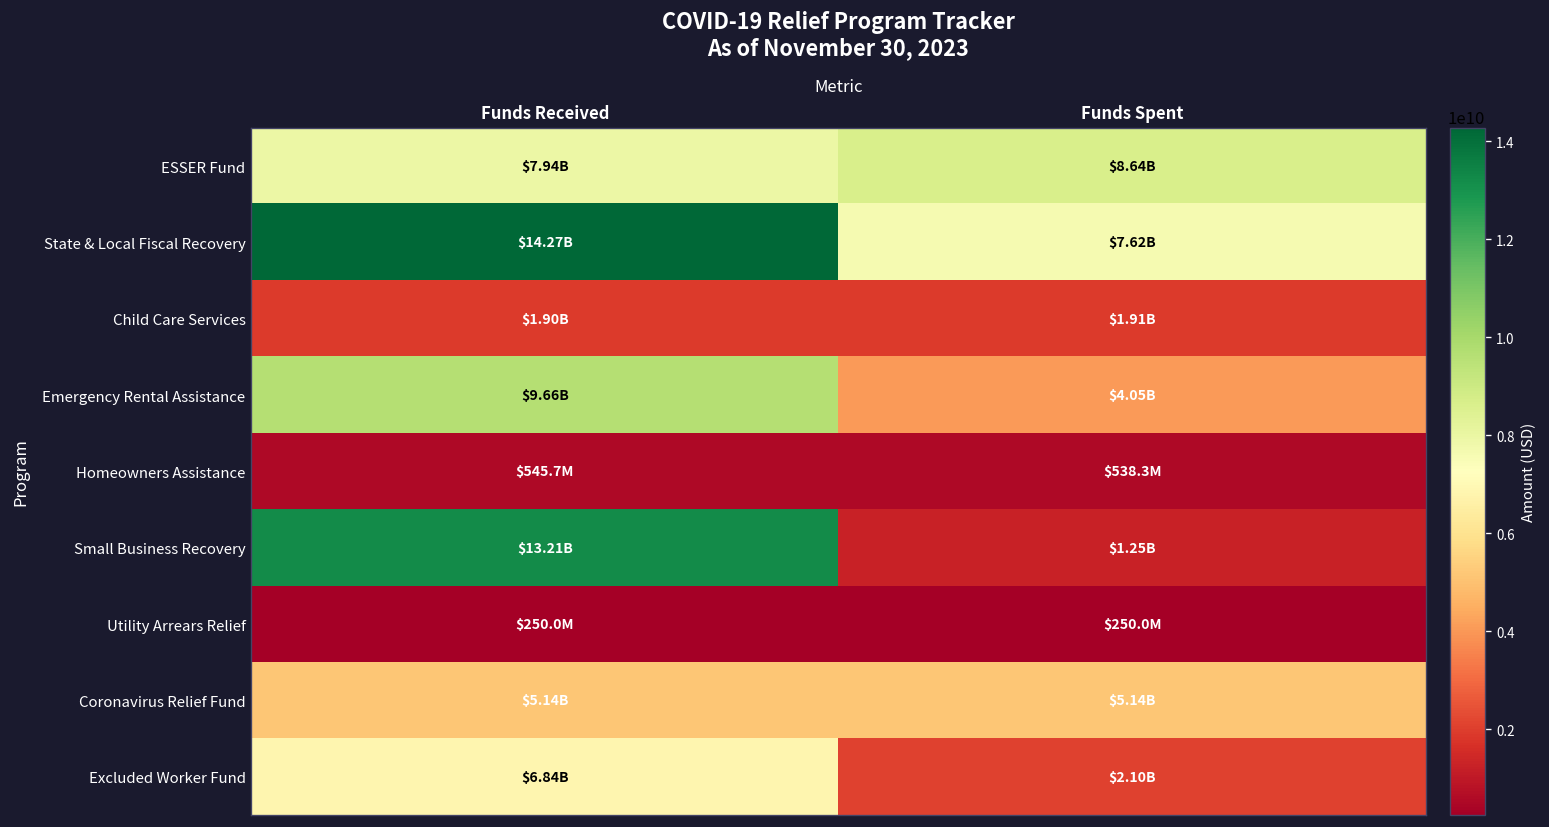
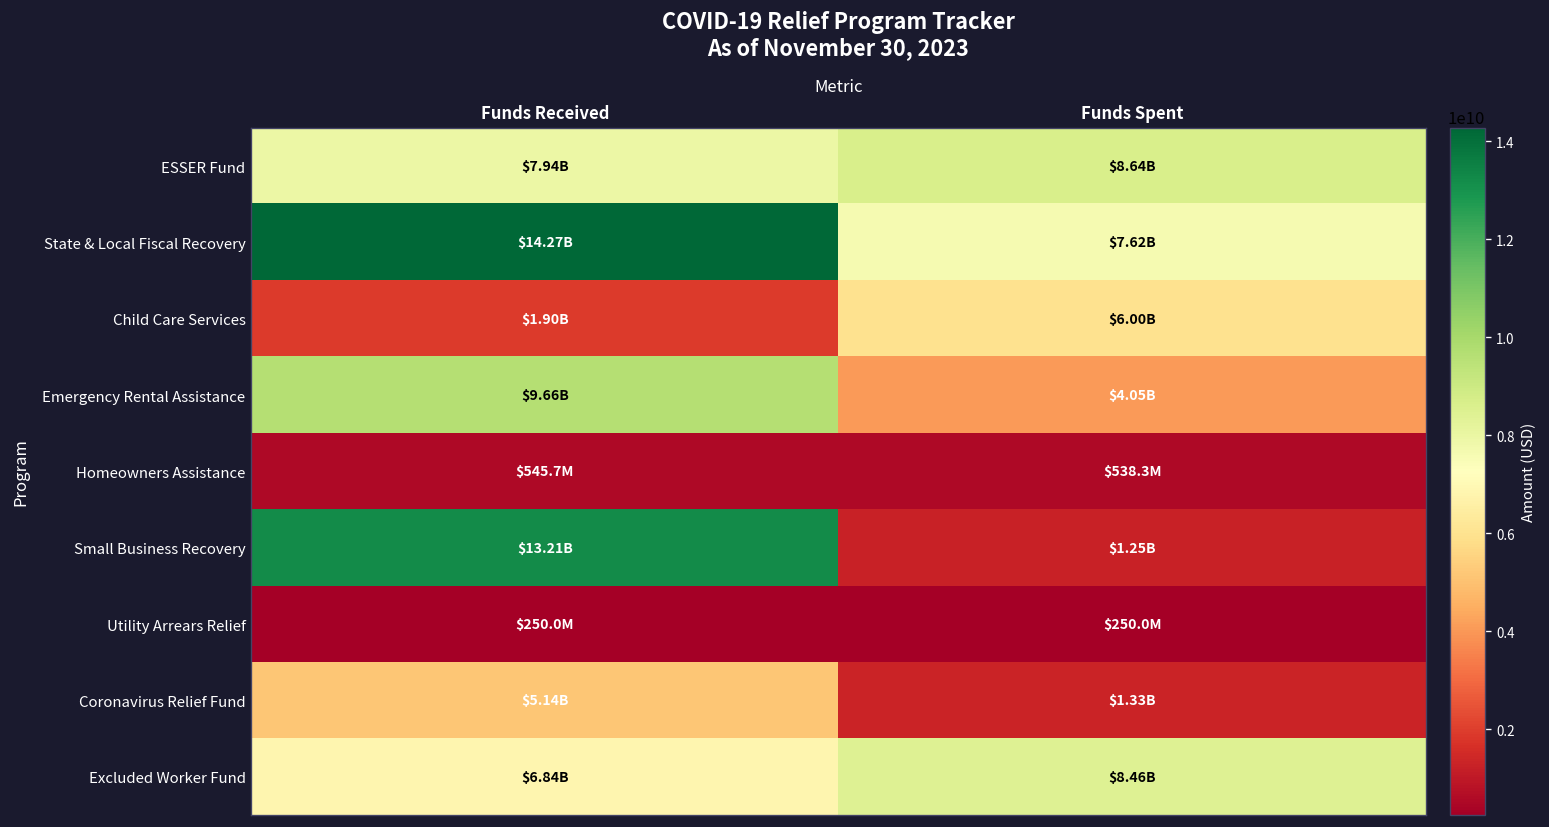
  {
    "ESSER Fund": {
      "Funds Received": "$7.94B",
      "Funds Spent": "$8.64B"
    },
    "State & Local Fiscal Recovery": {
      "Funds Received": "$14.27B",
      "Funds Spent": "$7.62B"
    },
    "Child Care Services": {
      "Funds Received": "$1.90B",
-     "Funds Spent": "$1.91B"
+     "Funds Spent": "$6.00B"
    },
    "Emergency Rental Assistance": {
      "Funds Received": "$9.66B",
      "Funds Spent": "$4.05B"
    },
    "Homeowners Assistance": {
      "Funds Received": "$545.7M",
      "Funds Spent": "$538.3M"
    },
    "Small Business Recovery": {
      "Funds Received": "$13.21B",
      "Funds Spent": "$1.25B"
    },
    "Utility Arrears Relief": {
      "Funds Received": "$250.0M",
      "Funds Spent": "$250.0M"
    },
    "Coronavirus Relief Fund": {
      "Funds Received": "$5.14B",
-     "Funds Spent": "$5.14B"
+     "Funds Spent": "$1.33B"
    },
    "Excluded Worker Fund": {
      "Funds Received": "$6.84B",
-     "Funds Spent": "$2.10B"
+     "Funds Spent": "$8.46B"
    }
  }
